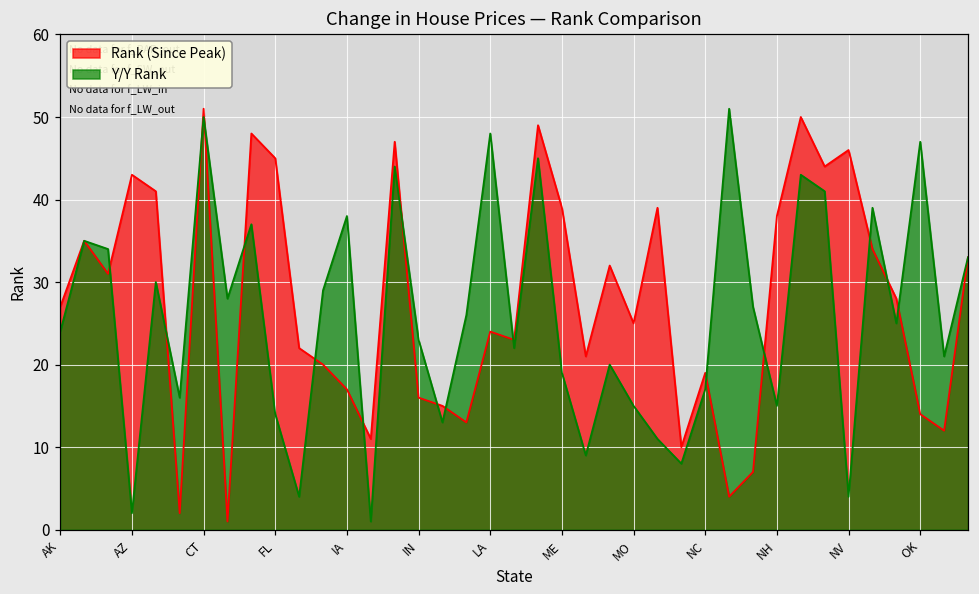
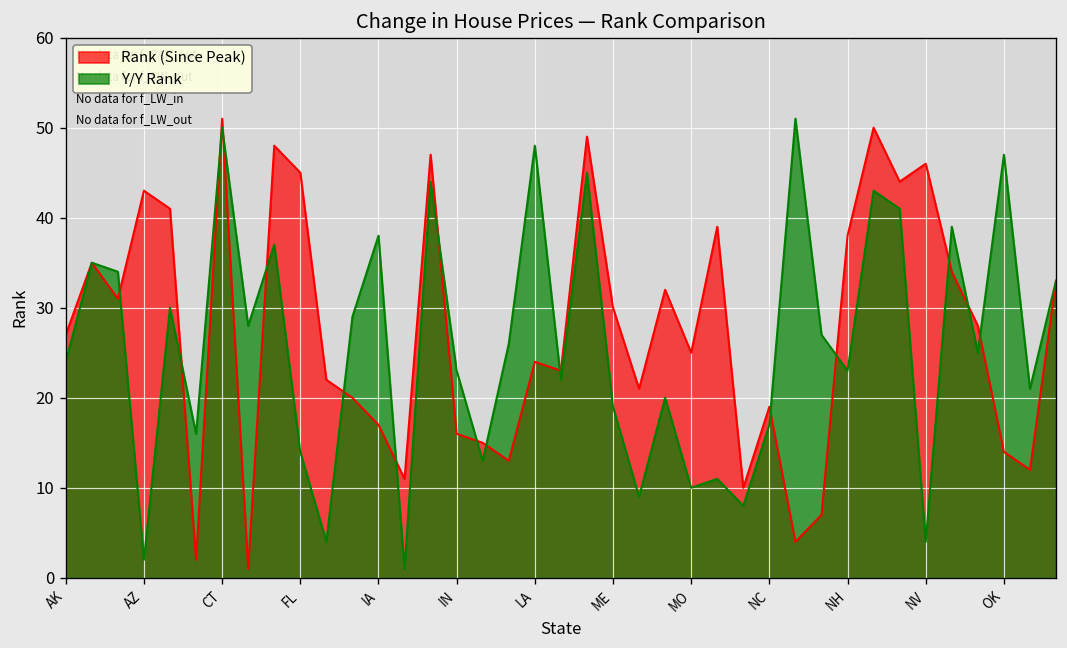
  {
    "Rank (Since Peak)": {
      "AK": 27,
      "AZ": 43,
      "CT": 51,
      "FL": 45,
      "IA": 17,
      "IN": 16,
      "LA": 24,
-     "ME": 39,
+     "ME": 30,
      "MO": 25,
      "NC": 19,
      "NH": 38,
      "NV": 46,
      "OK": 14
    },
    "Y/Y Rank": {
      "AK": 24,
      "AZ": 2,
      "CT": 50,
      "FL": 14,
      "IA": 38,
      "IN": 23,
      "LA": 48,
      "ME": 19,
-     "MO": 15,
+     "MO": 10,
      "NC": 17,
-     "NH": 15,
+     "NH": 23,
      "NV": 4,
      "OK": 47
    }
  }
